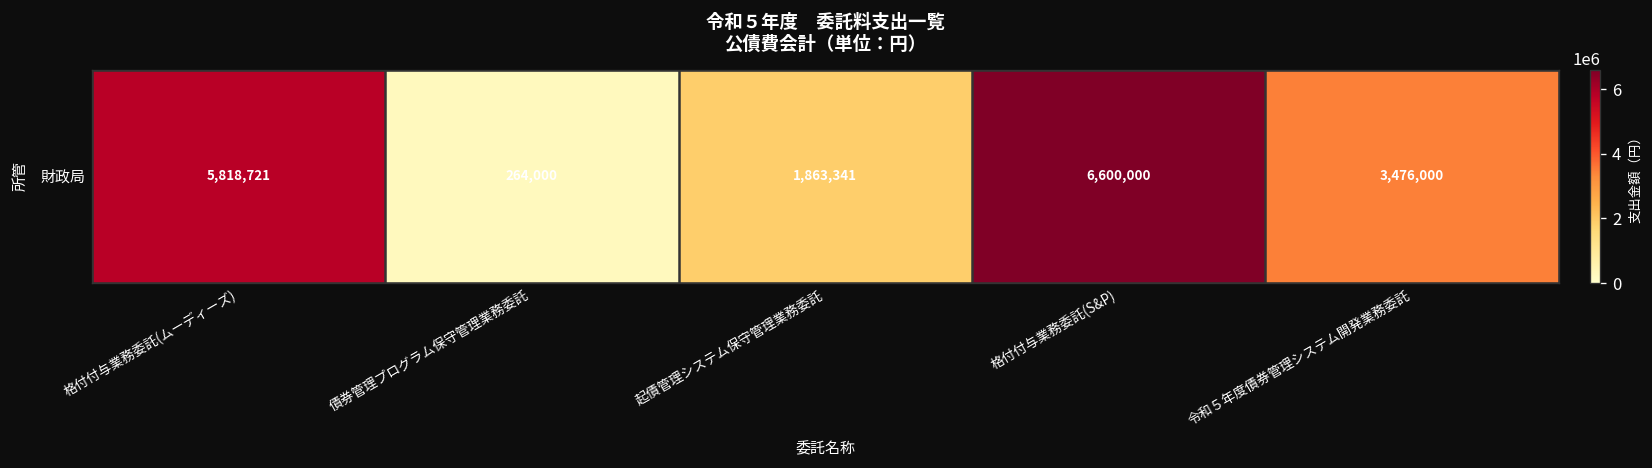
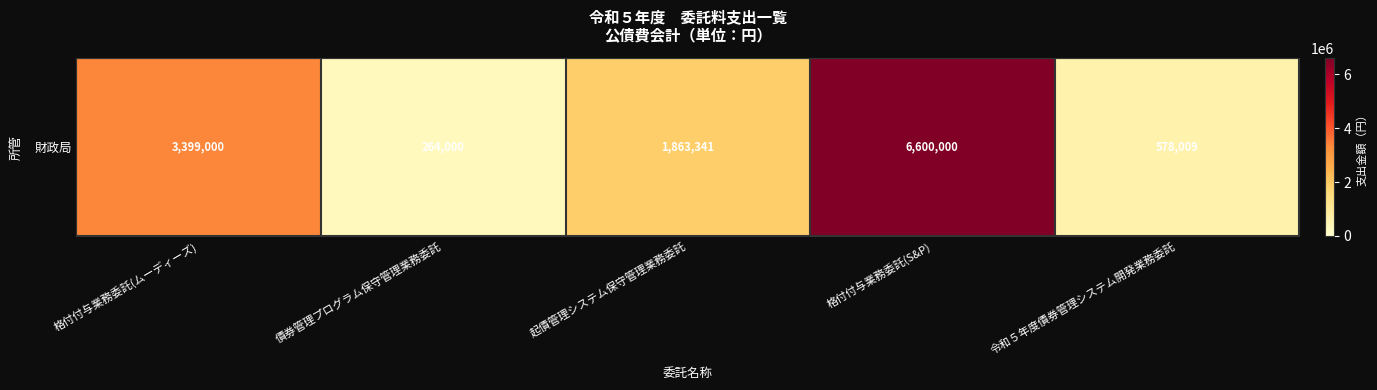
  {
    "財政局": {
-     "格付付与業務委託(ムーディーズ)": "5,818,721",
+     "格付付与業務委託(ムーディーズ)": "3,399,000",
      "債券管理プログラム保守管理業務委託": "264,000",
      "起債管理システム保守管理業務委託": "1,863,341",
      "格付付与業務委託(S&P)": "6,600,000",
-     "令和５年度債券管理システム開発業務委託": "3,476,000"
+     "令和５年度債券管理システム開発業務委託": "578,009"
    }
  }
